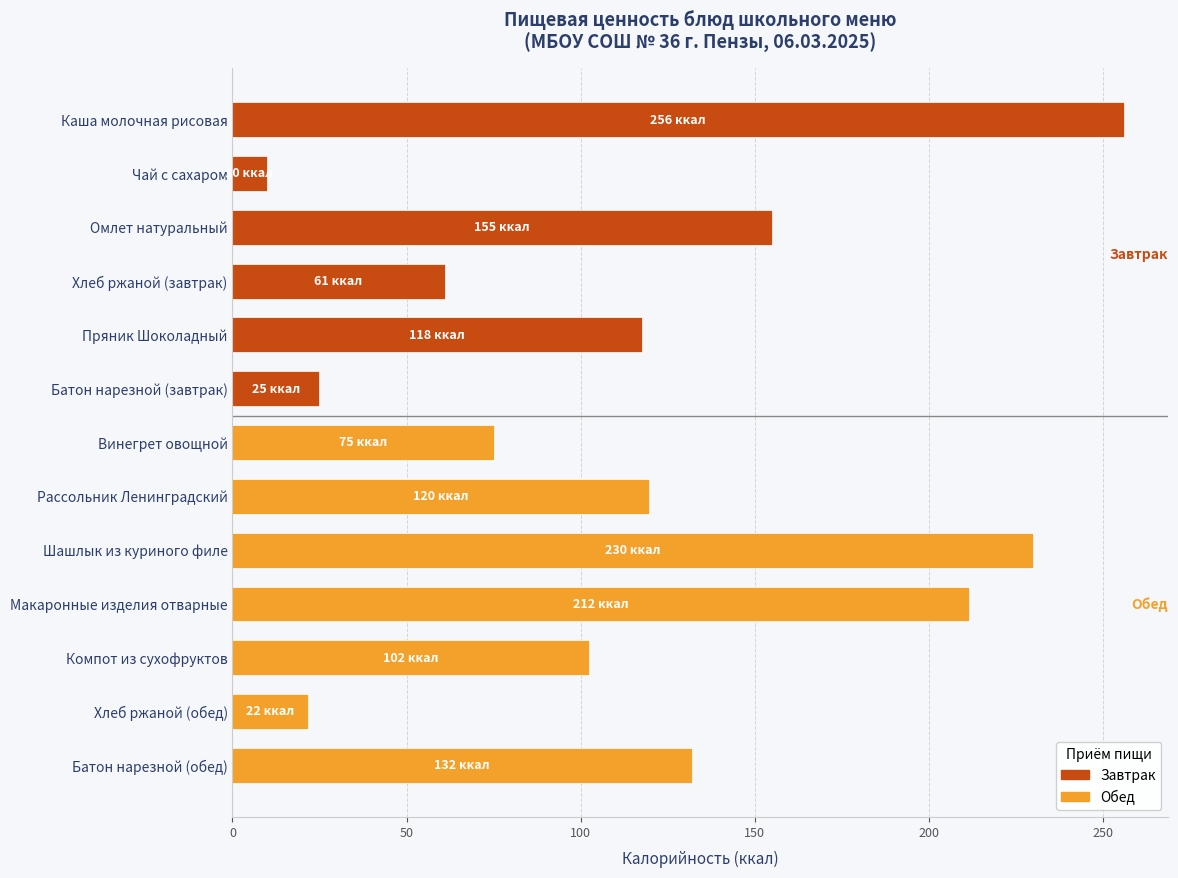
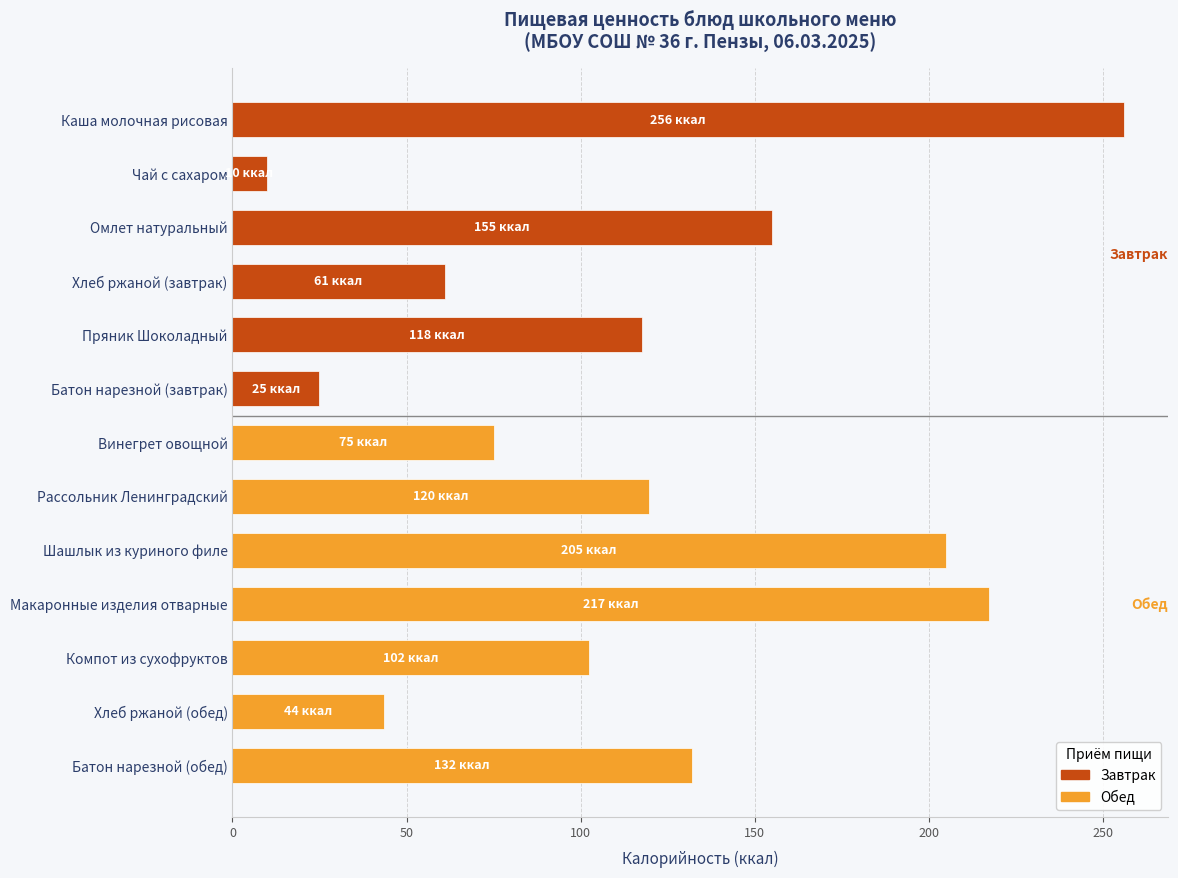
  {
    "Каша молочная рисовая": 256,
    "Чай с сахаром": 10,
    "Омлет натуральный": 155,
    "Хлеб ржаной (завтрак)": 61,
    "Пряник Шоколадный": 118,
    "Батон нарезной (завтрак)": 25,
    "Винегрет овощной": 75,
    "Рассольник Ленинградский": 120,
-   "Шашлык из куриного филе": 230,
-   "Макаронные изделия отварные": 212,
+   "Шашлык из куриного филе": 205,
+   "Макаронные изделия отварные": 217,
    "Компот из сухофруктов": 102,
-   "Хлеб ржаной (обед)": 22,
+   "Хлеб ржаной (обед)": 44,
    "Батон нарезной (обед)": 132
  }
